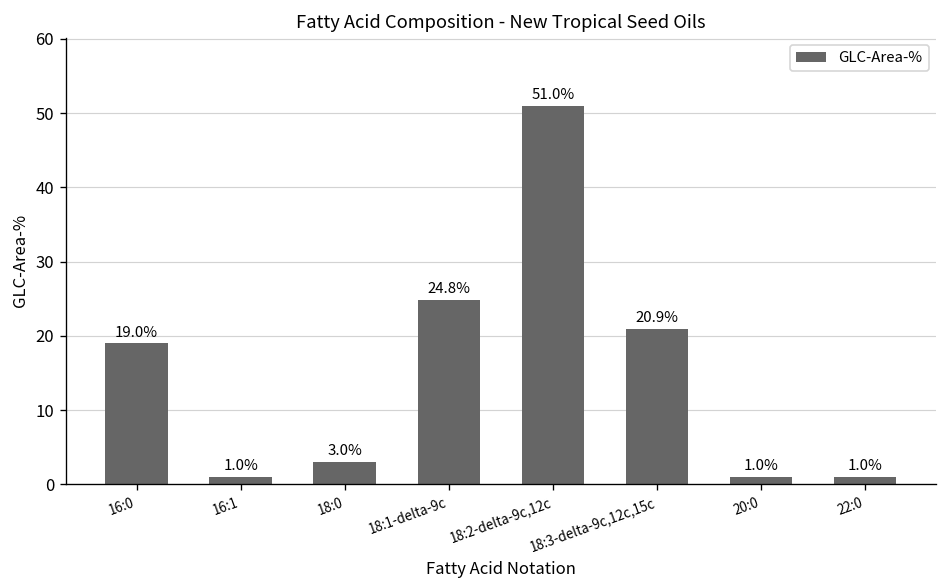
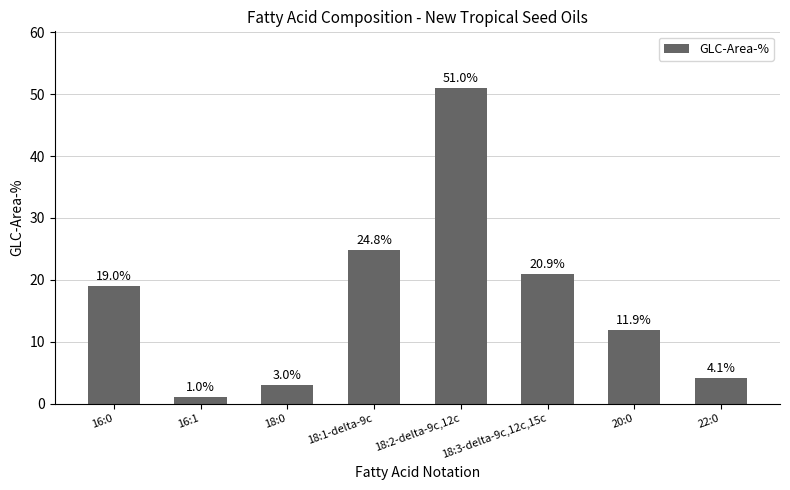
  {
    "16:0": "19.0%",
    "16:1": "1.0%",
    "18:0": "3.0%",
    "18:1-delta-9c": "24.8%",
    "18:2-delta-9c,12c": "51.0%",
    "18:3-delta-9c,12c,15c": "20.9%",
-   "20:0": "1.0%",
-   "22:0": "1.0%"
+   "20:0": "11.9%",
+   "22:0": "4.1%"
  }
